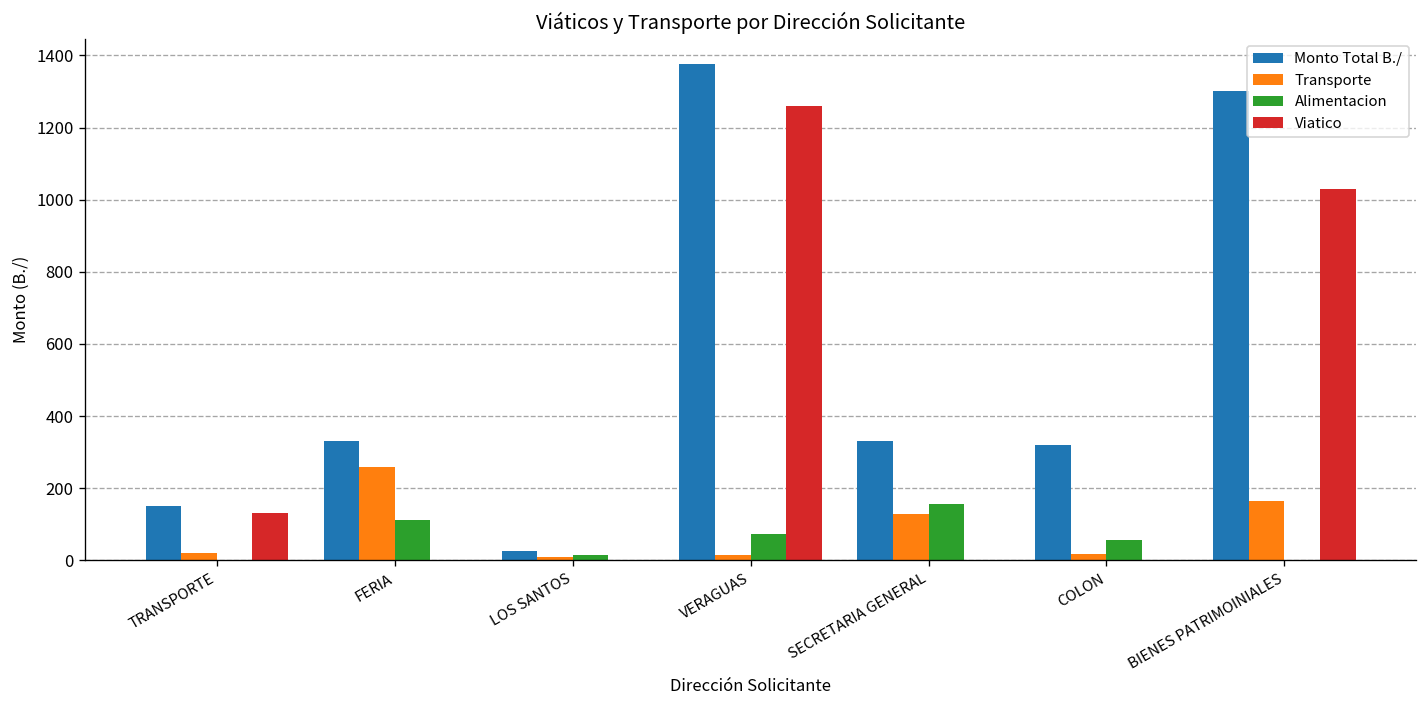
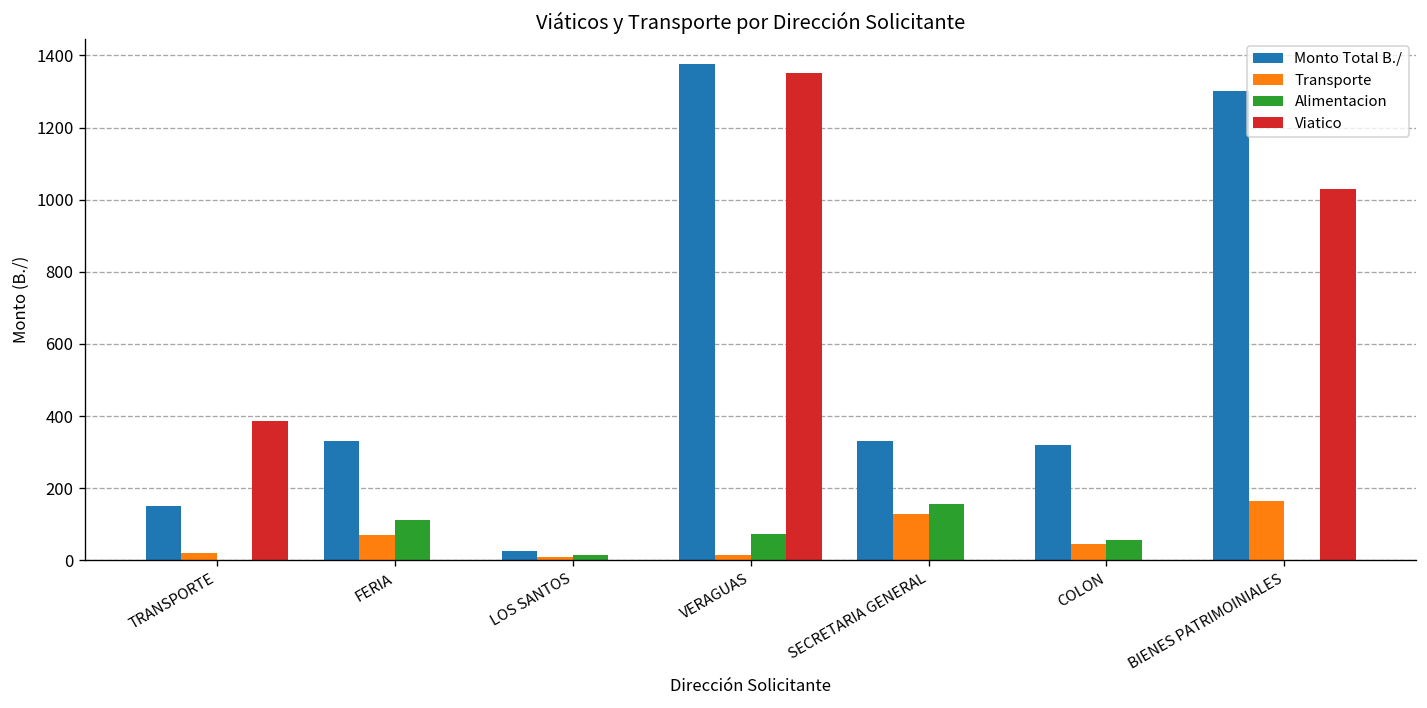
  {
    "Monto Total B./": {
      "TRANSPORTE": 150,
      "FERIA": 330,
      "LOS SANTOS": 30,
      "VERAGUAS": 1380,
      "SECRETARIA GENERAL": 330,
      "COLON": 320,
      "BIENES PATRIMOINIALES": 1300
    },
    "Transporte": {
      "TRANSPORTE": 20,
-     "FERIA": 260,
+     "FERIA": 70,
      "LOS SANTOS": 10,
      "VERAGUAS": 20,
      "SECRETARIA GENERAL": 130,
-     "COLON": 20,
+     "COLON": 50,
      "BIENES PATRIMOINIALES": 160
    },
    "Alimentacion": {
      "TRANSPORTE": 0,
      "FERIA": 110,
      "LOS SANTOS": 20,
      "VERAGUAS": 70,
      "SECRETARIA GENERAL": 160,
      "COLON": 60,
      "BIENES PATRIMOINIALES": 0
    },
    "Viatico": {
-     "TRANSPORTE": 130,
+     "TRANSPORTE": 390,
      "FERIA": 0,
      "LOS SANTOS": 0,
-     "VERAGUAS": 1260,
+     "VERAGUAS": 1350,
      "SECRETARIA GENERAL": 0,
      "COLON": 0,
      "BIENES PATRIMOINIALES": 1030
    }
  }
